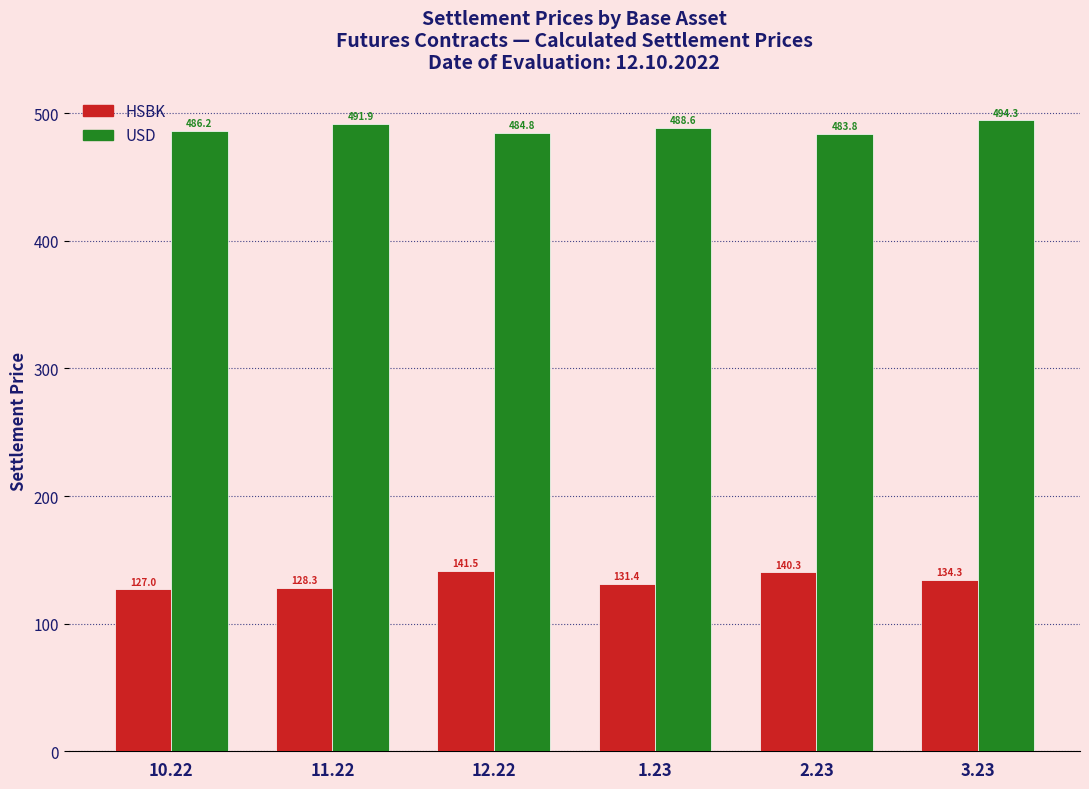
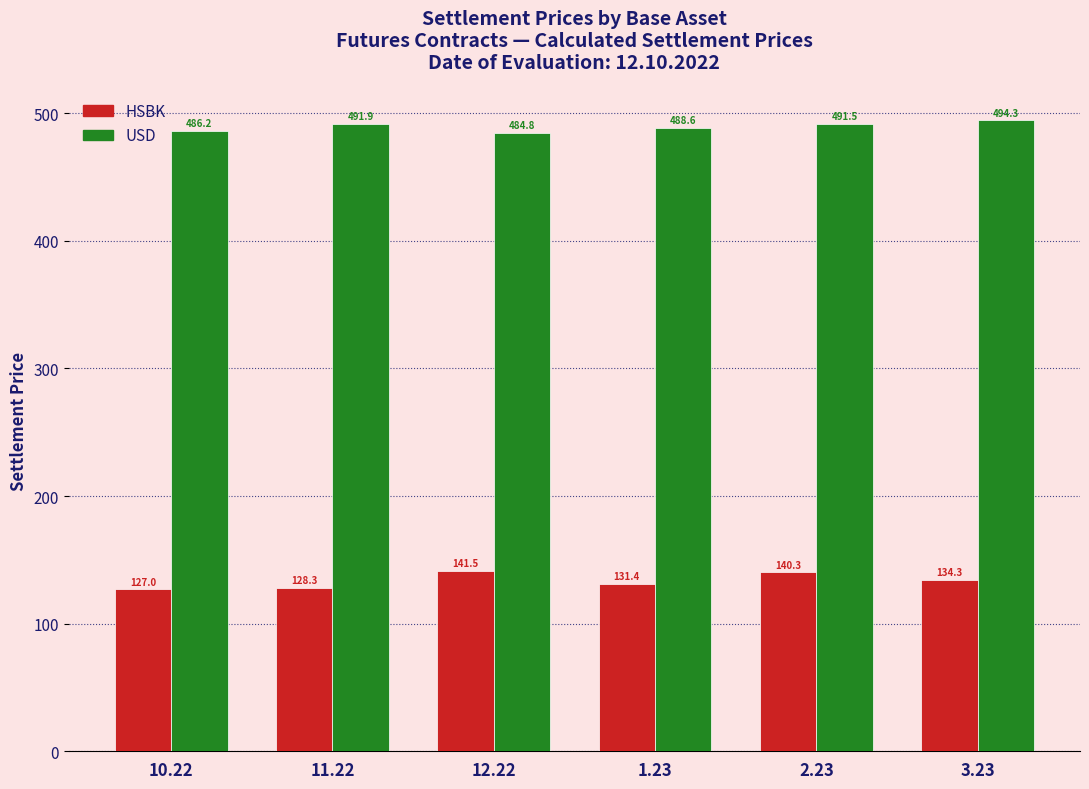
  {
    "HSBK": {
      "10.22": 127.0,
      "11.22": 128.3,
      "12.22": 141.5,
      "1.23": 131.4,
      "2.23": 140.3,
      "3.23": 134.3
    },
    "USD": {
      "10.22": 486.2,
      "11.22": 491.9,
      "12.22": 484.8,
      "1.23": 488.6,
-     "2.23": 483.8,
+     "2.23": 491.5,
      "3.23": 494.3
    }
  }
